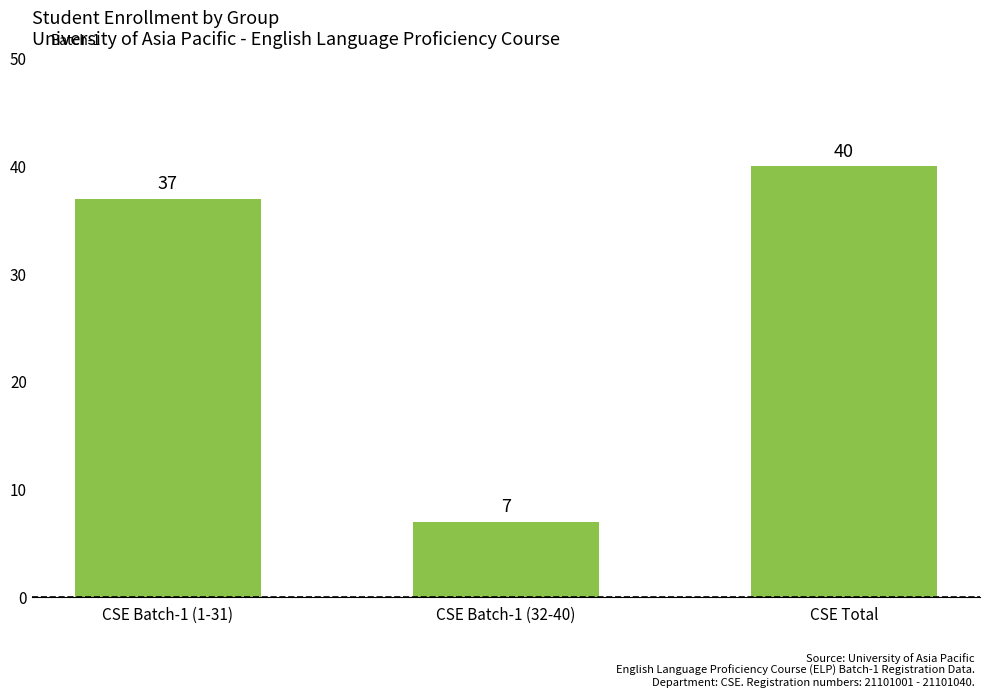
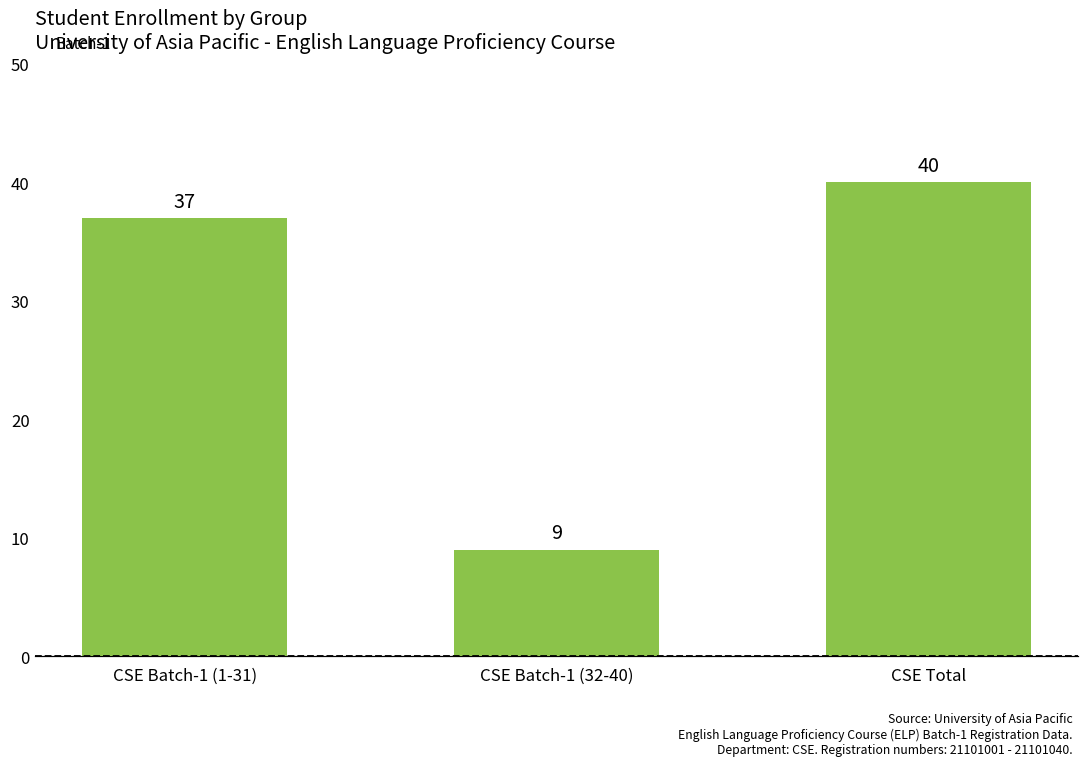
  {
    "CSE Batch-1 (1-31)": 37,
-   "CSE Batch-1 (32-40)": 7,
+   "CSE Batch-1 (32-40)": 9,
    "CSE Total": 40
  }
